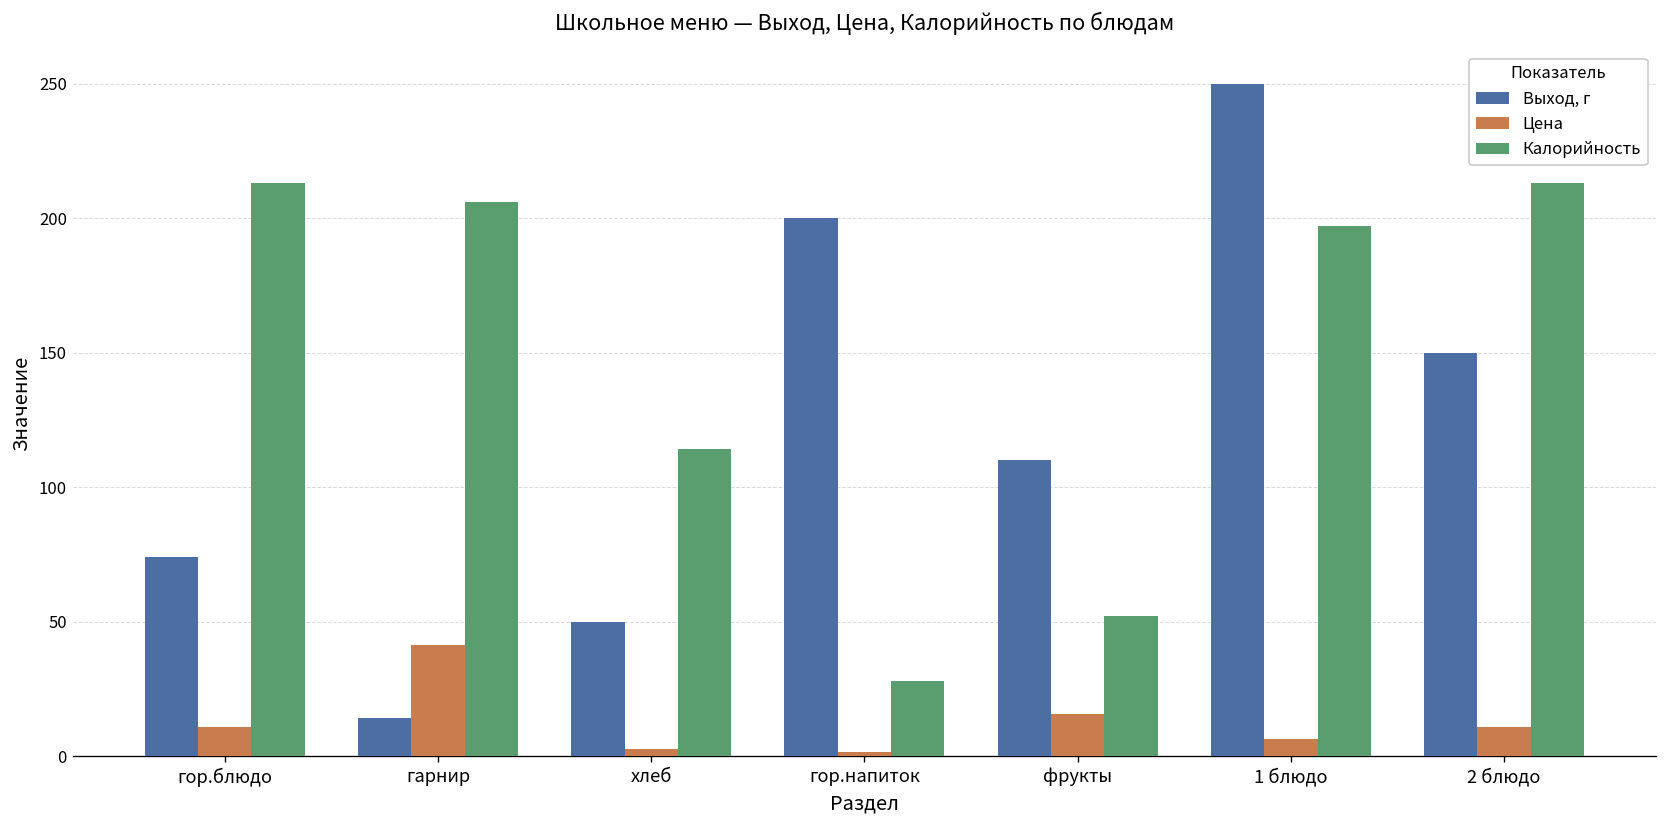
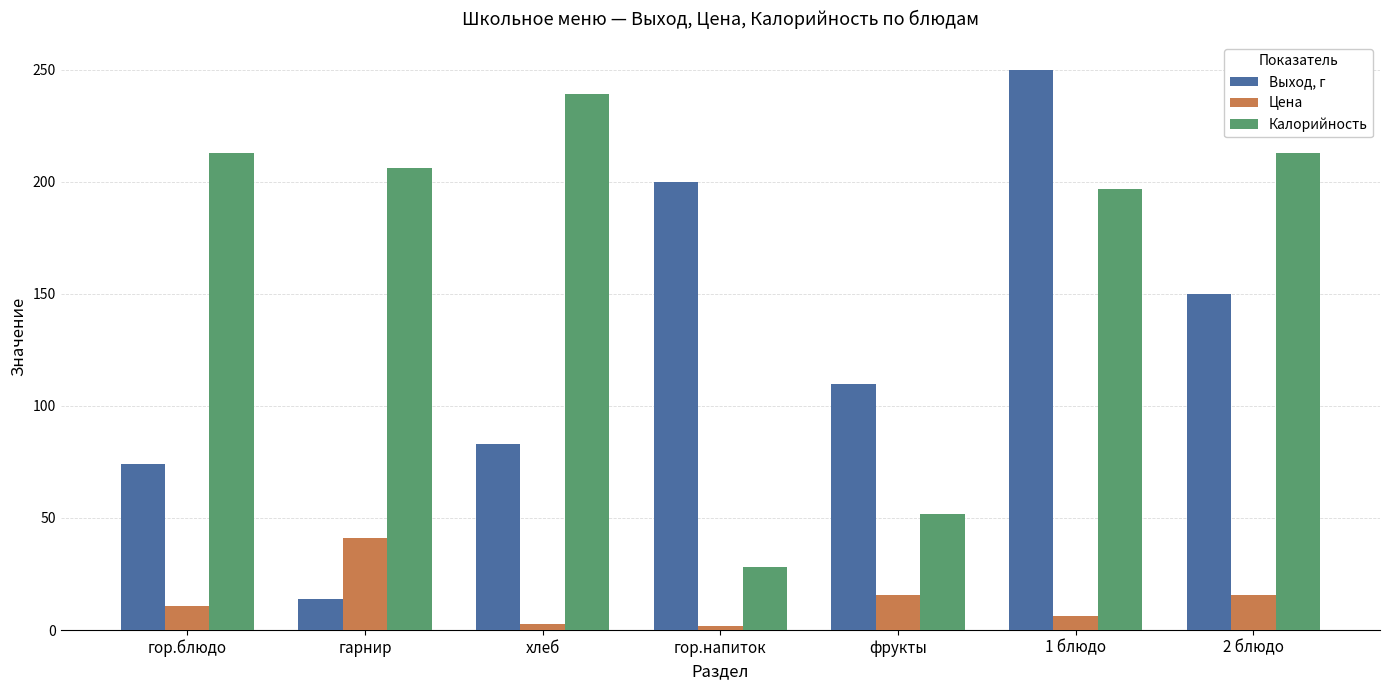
  {
    "Выход, г": {
      "гор.блюдо": 74,
      "гарнир": 14,
-     "хлеб": 50,
+     "хлеб": 83,
      "гор.напиток": 200,
      "фрукты": 110,
      "1 блюдо": 250,
      "2 блюдо": 150
    },
    "Цена": {
      "гор.блюдо": 11,
      "гарнир": 41,
      "хлеб": 3,
      "гор.напиток": 2,
      "фрукты": 16,
      "1 блюдо": 6,
-     "2 блюдо": 11
+     "2 блюдо": 15
    },
    "Калорийность": {
      "гор.блюдо": 213,
      "гарнир": 206,
-     "хлеб": 114,
+     "хлеб": 239,
      "гор.напиток": 28,
      "фрукты": 52,
      "1 блюдо": 197,
      "2 блюдо": 213
    }
  }
